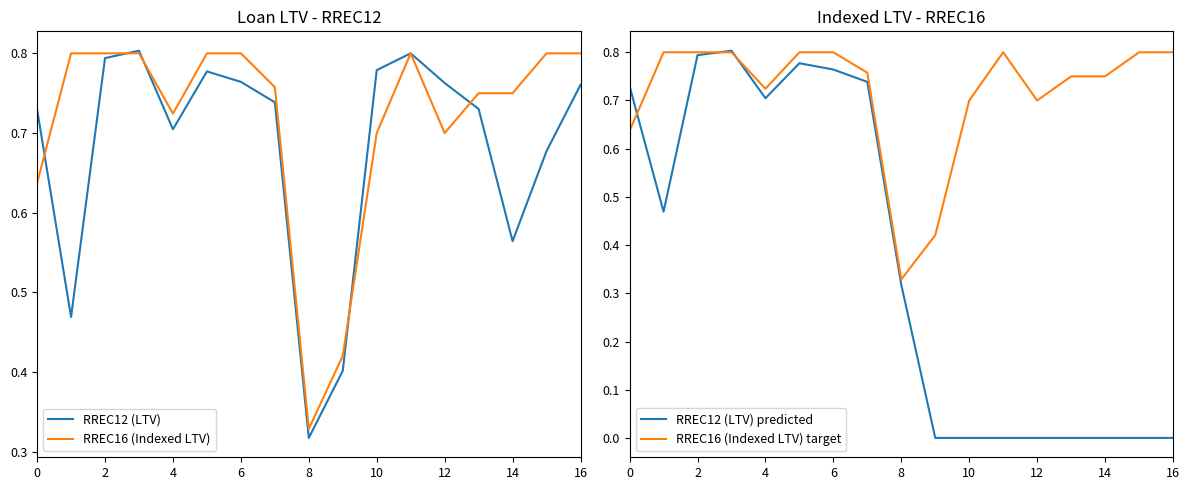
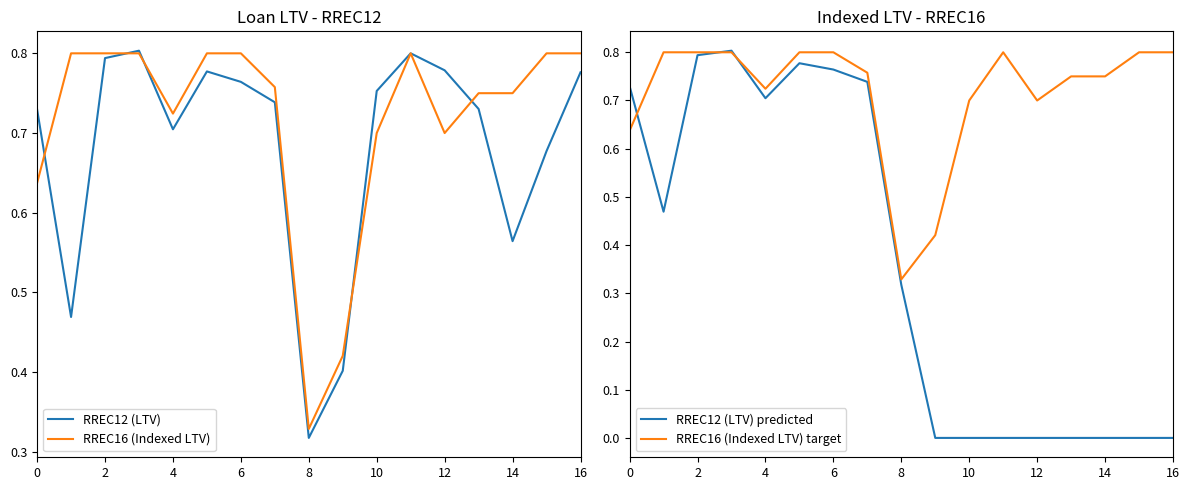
  {
    "Loan LTV - RREC12": {
      "RREC12 (LTV)": {
        "0": 0.73,
        "2": 0.79,
        "4": 0.70,
        "6": 0.76,
        "8": 0.32,
-       "10": 0.78,
-       "12": 0.76,
+       "10": 0.75,
+       "12": 0.78,
        "14": 0.56,
-       "16": 0.76
+       "16": 0.78
      },
      "RREC16 (Indexed LTV)": {
        "0": 0.64,
        "2": 0.80,
        "4": 0.72,
        "6": 0.80,
        "8": 0.33,
        "10": 0.70,
        "12": 0.70,
        "14": 0.75,
        "16": 0.80
      }
    },
    "Indexed LTV - RREC16": {
      "RREC12 (LTV) predicted": {
        "0": 0.73,
        "2": 0.79,
        "4": 0.70,
        "6": 0.76,
        "8": 0.32,
        "10": 0.00,
        "12": 0.00,
        "14": 0.00,
        "16": 0.00
      },
      "RREC16 (Indexed LTV) target": {
        "0": 0.64,
        "2": 0.80,
        "4": 0.72,
        "6": 0.80,
        "8": 0.33,
        "10": 0.70,
        "12": 0.70,
        "14": 0.75,
        "16": 0.80
      }
    }
  }
